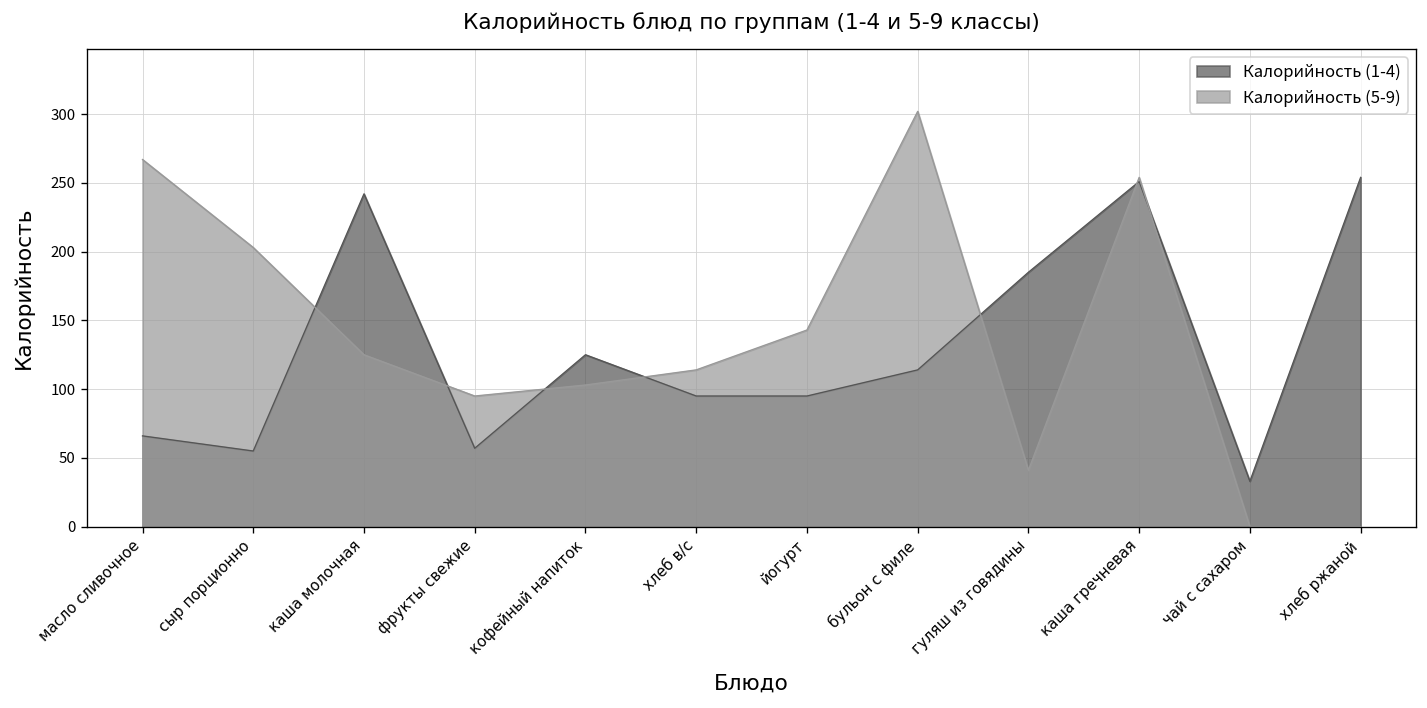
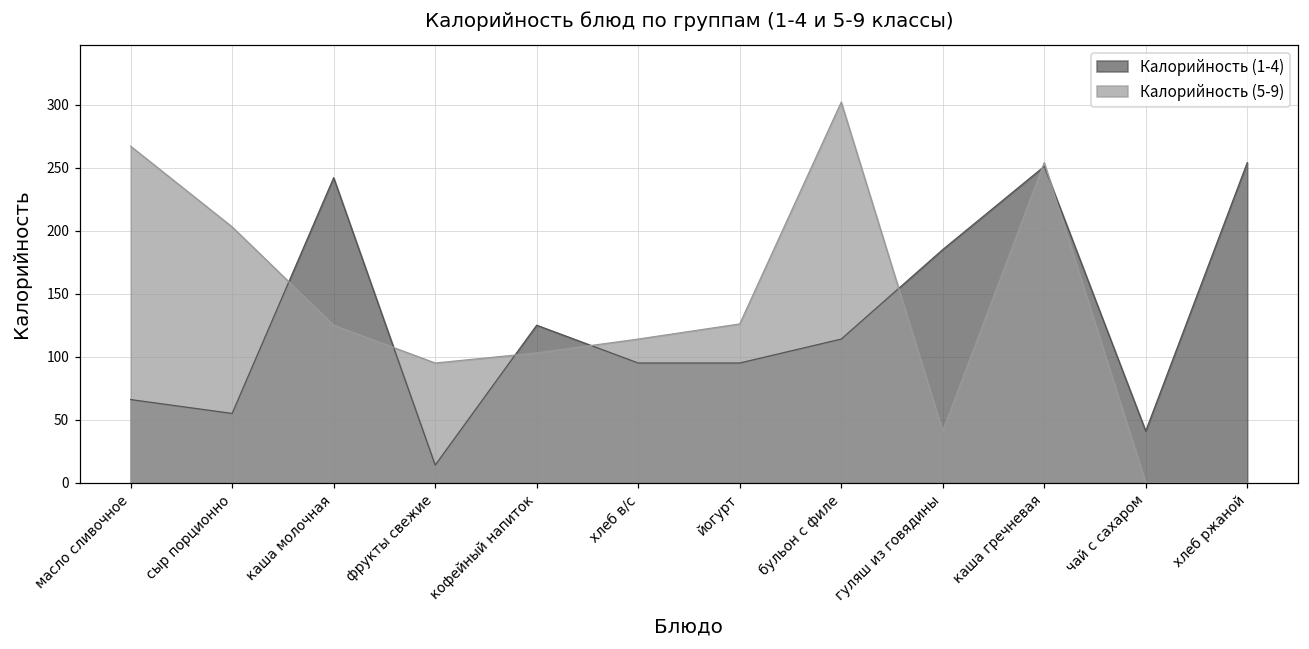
  {
    "Калорийность (1-4)": {
      "масло сливочное": 66,
      "сыр порционно": 55,
      "каша молочная": 242,
-     "фрукты свежие": 57,
+     "фрукты свежие": 14,
      "кофейный напиток": 125,
      "хлеб в/с": 95,
      "йогурт": 95,
      "бульон с филе": 114,
      "гуляш из говядины": 185,
      "каша гречневая": 251,
-     "чай с сахаром": 33,
+     "чай с сахаром": 41,
      "хлеб ржаной": 254
    },
    "Калорийность (5-9)": {
      "масло сливочное": 267,
      "сыр порционно": 203,
      "каша молочная": 125,
      "фрукты свежие": 95,
      "кофейный напиток": 103,
      "хлеб в/с": 114,
-     "йогурт": 143,
+     "йогурт": 126,
      "бульон с филе": 302,
      "гуляш из говядины": 41,
      "каша гречневая": 254,
      "чай с сахаром": 0,
      "хлеб ржаной": 0
    }
  }
